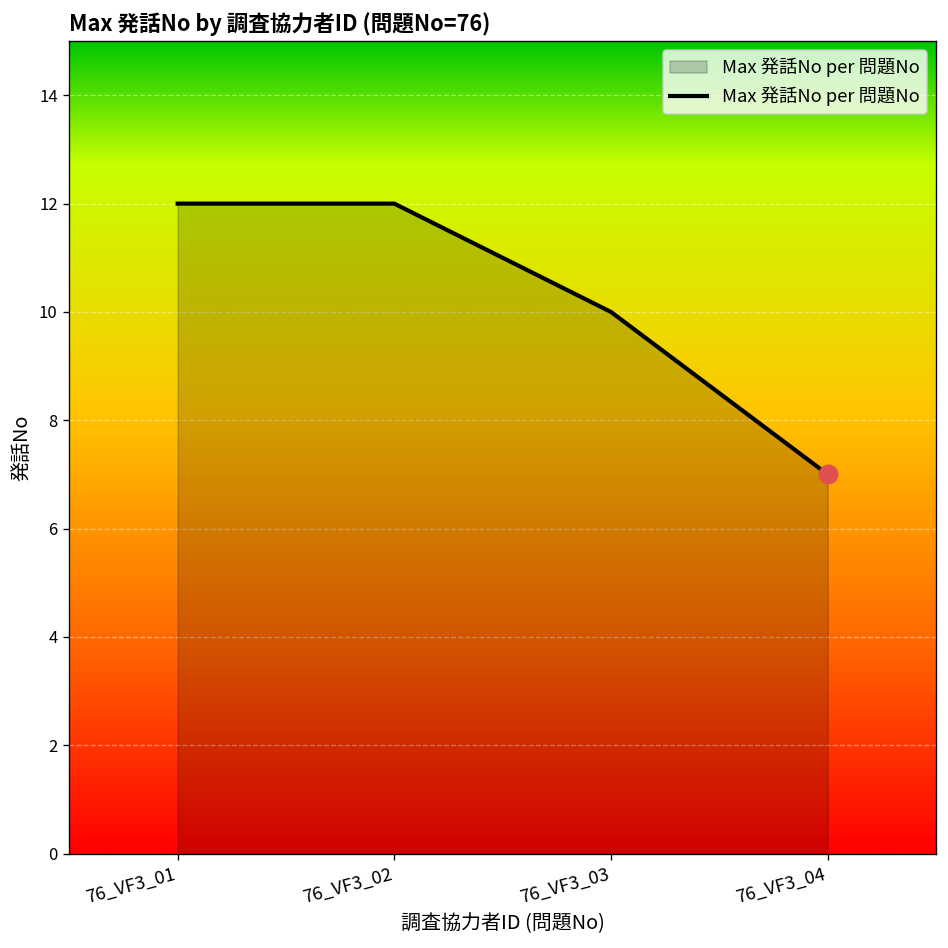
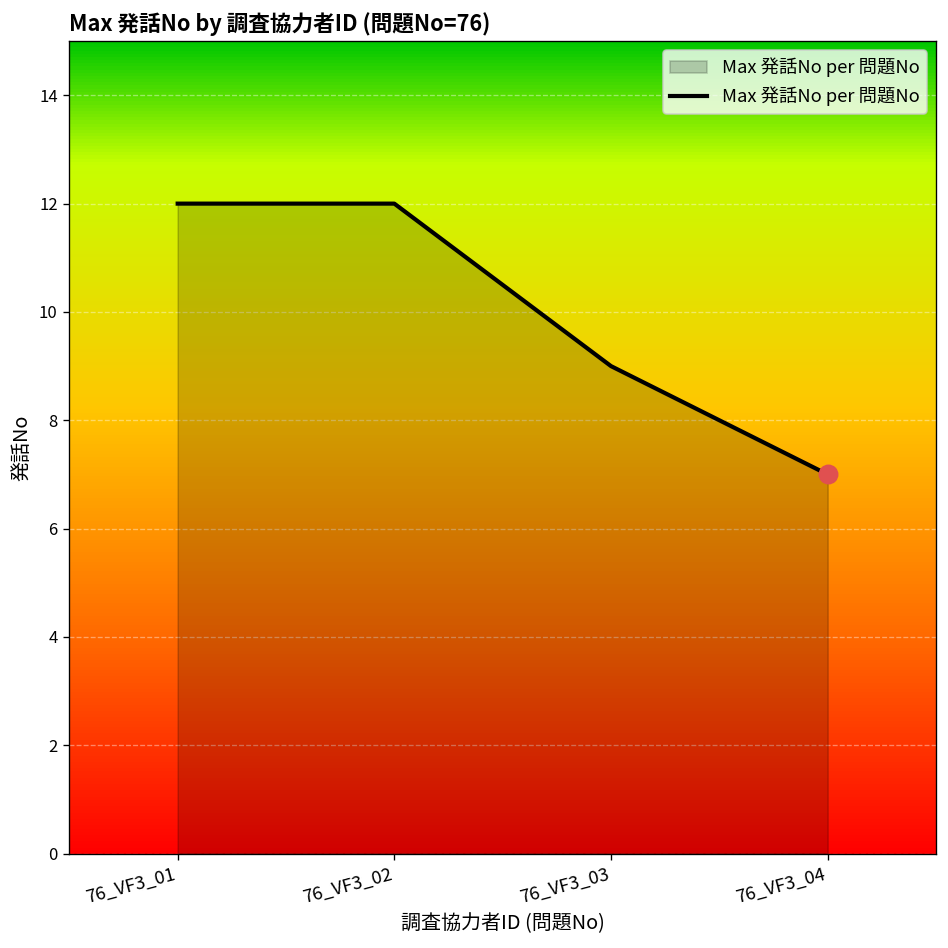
  {
    "Max 発話No per 問題No": {
      "76_VF3_01": 12,
      "76_VF3_02": 12,
-     "76_VF3_03": 10
+     "76_VF3_03": 9
    }
  }
